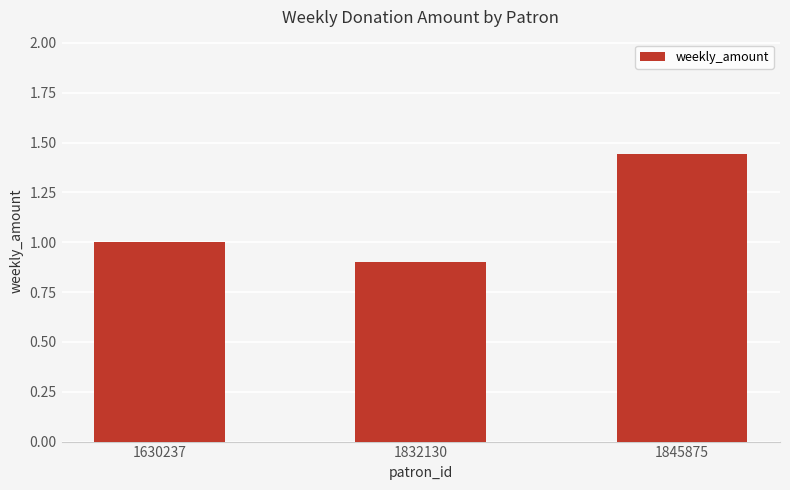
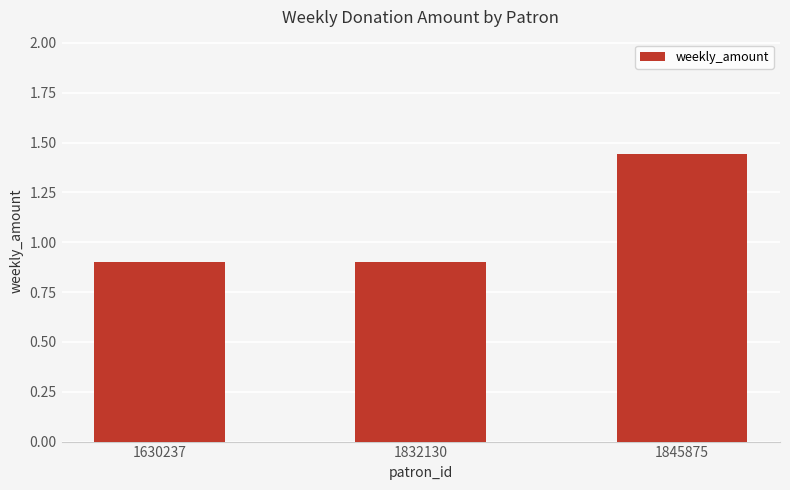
  {
-   "1630237": 1.0,
+   "1630237": 0.9,
    "1832130": 0.9,
    "1845875": 1.44
  }
